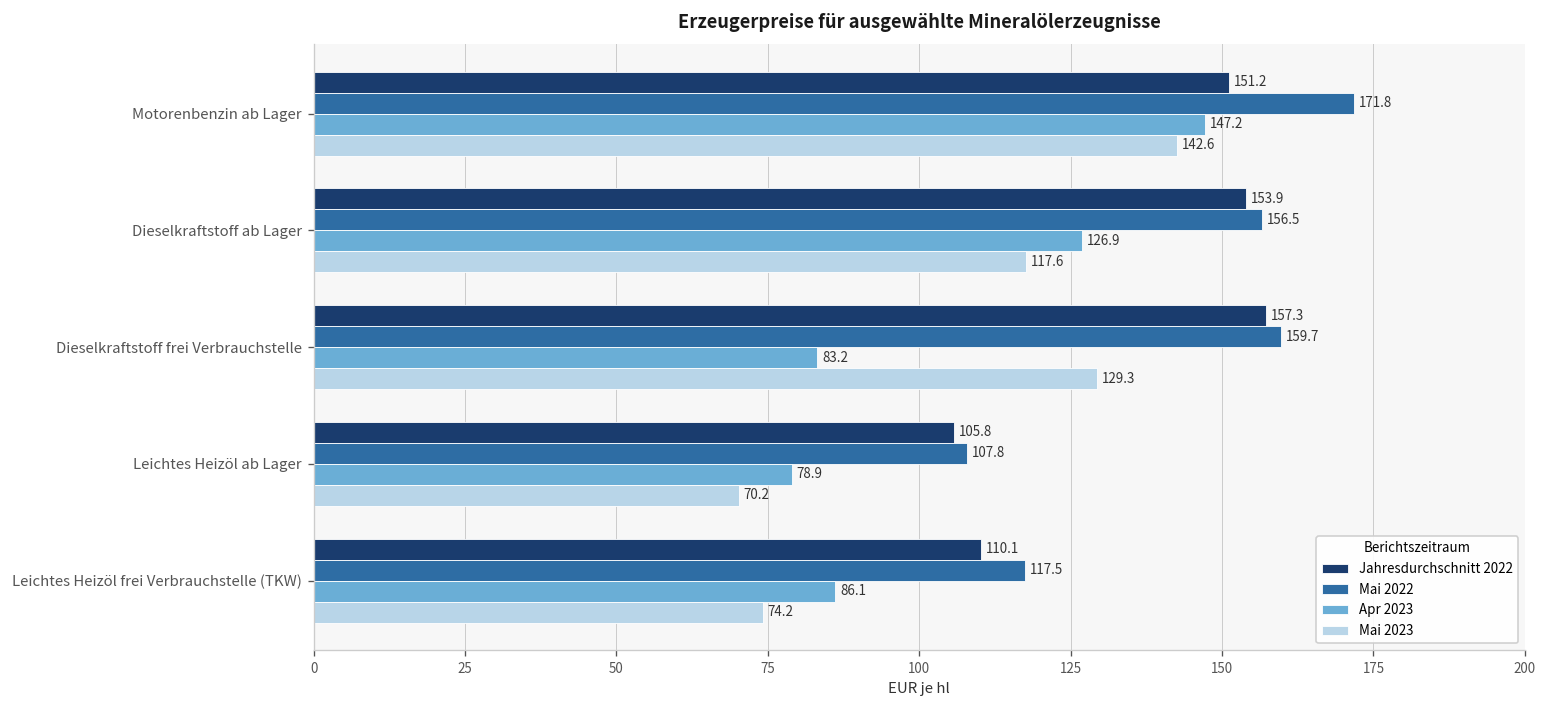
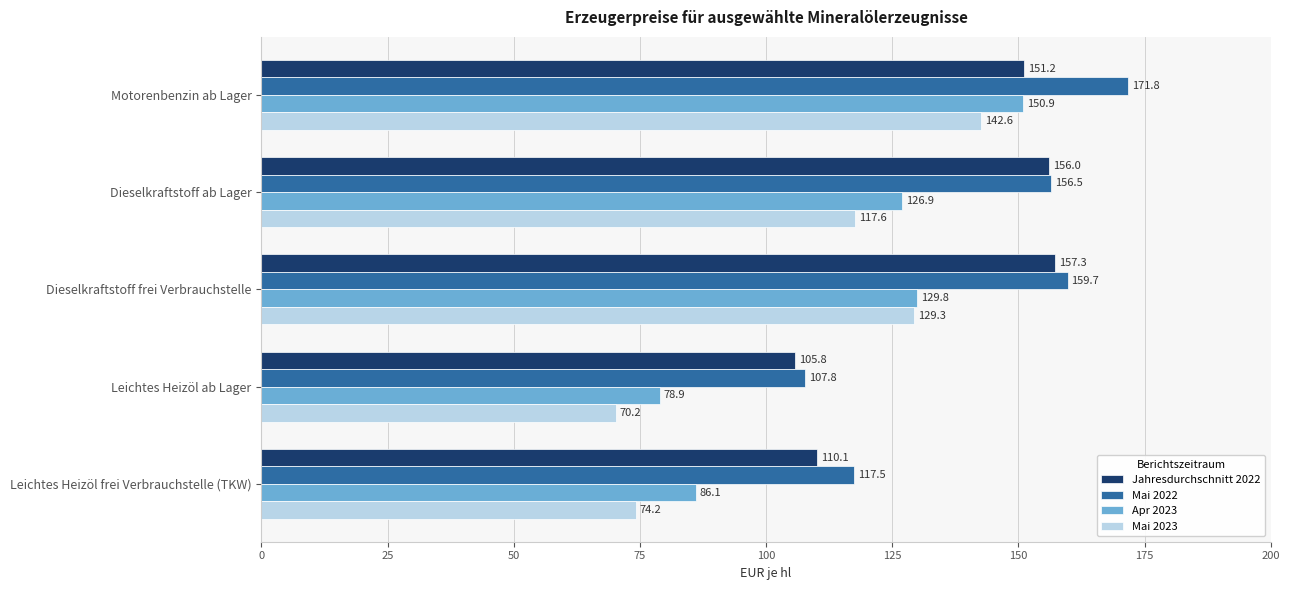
  {
    "Jahresdurchschnitt 2022": {
      "Motorenbenzin ab Lager": 151.2,
-     "Dieselkraftstoff ab Lager": 153.9,
+     "Dieselkraftstoff ab Lager": 156.0,
      "Dieselkraftstoff frei Verbrauchstelle": 157.3,
      "Leichtes Heizöl ab Lager": 105.8,
      "Leichtes Heizöl frei Verbrauchstelle (TKW)": 110.1
    },
    "Mai 2022": {
      "Motorenbenzin ab Lager": 171.8,
      "Dieselkraftstoff ab Lager": 156.5,
      "Dieselkraftstoff frei Verbrauchstelle": 159.7,
      "Leichtes Heizöl ab Lager": 107.8,
      "Leichtes Heizöl frei Verbrauchstelle (TKW)": 117.5
    },
    "Apr 2023": {
-     "Motorenbenzin ab Lager": 147.2,
+     "Motorenbenzin ab Lager": 150.9,
      "Dieselkraftstoff ab Lager": 126.9,
-     "Dieselkraftstoff frei Verbrauchstelle": 83.2,
+     "Dieselkraftstoff frei Verbrauchstelle": 129.8,
      "Leichtes Heizöl ab Lager": 78.9,
      "Leichtes Heizöl frei Verbrauchstelle (TKW)": 86.1
    },
    "Mai 2023": {
      "Motorenbenzin ab Lager": 142.6,
      "Dieselkraftstoff ab Lager": 117.6,
      "Dieselkraftstoff frei Verbrauchstelle": 129.3,
      "Leichtes Heizöl ab Lager": 70.2,
      "Leichtes Heizöl frei Verbrauchstelle (TKW)": 74.2
    }
  }
